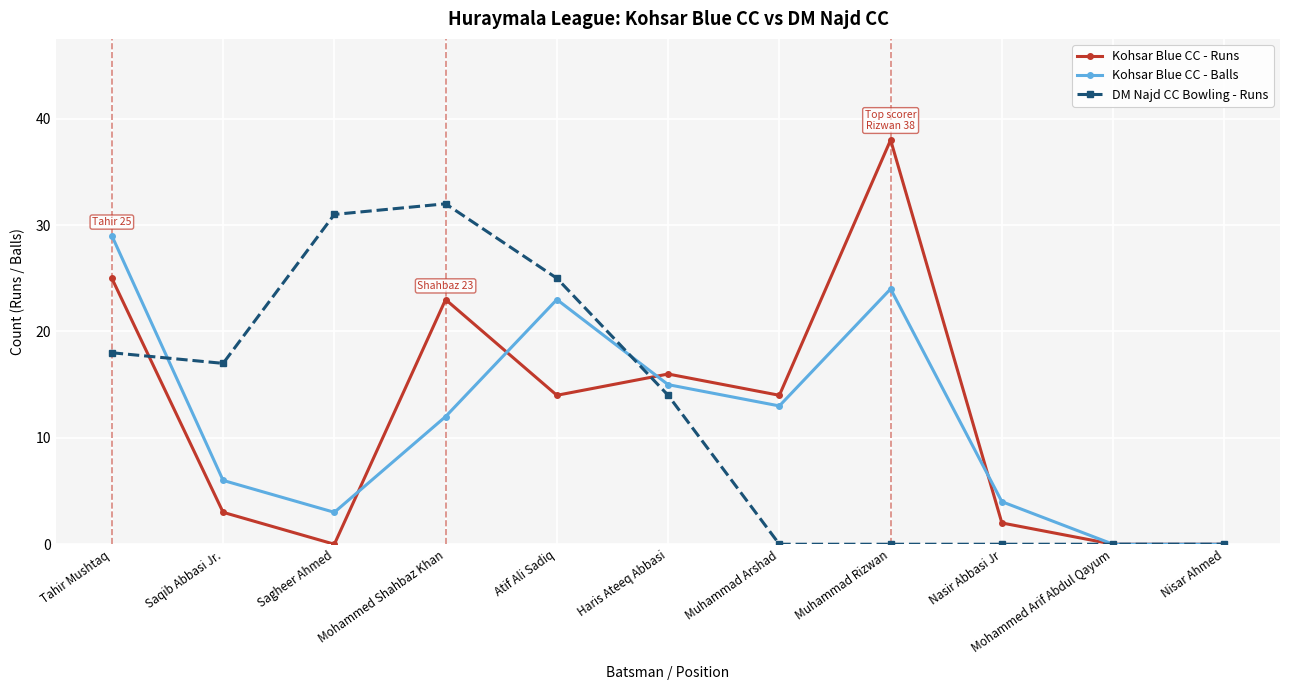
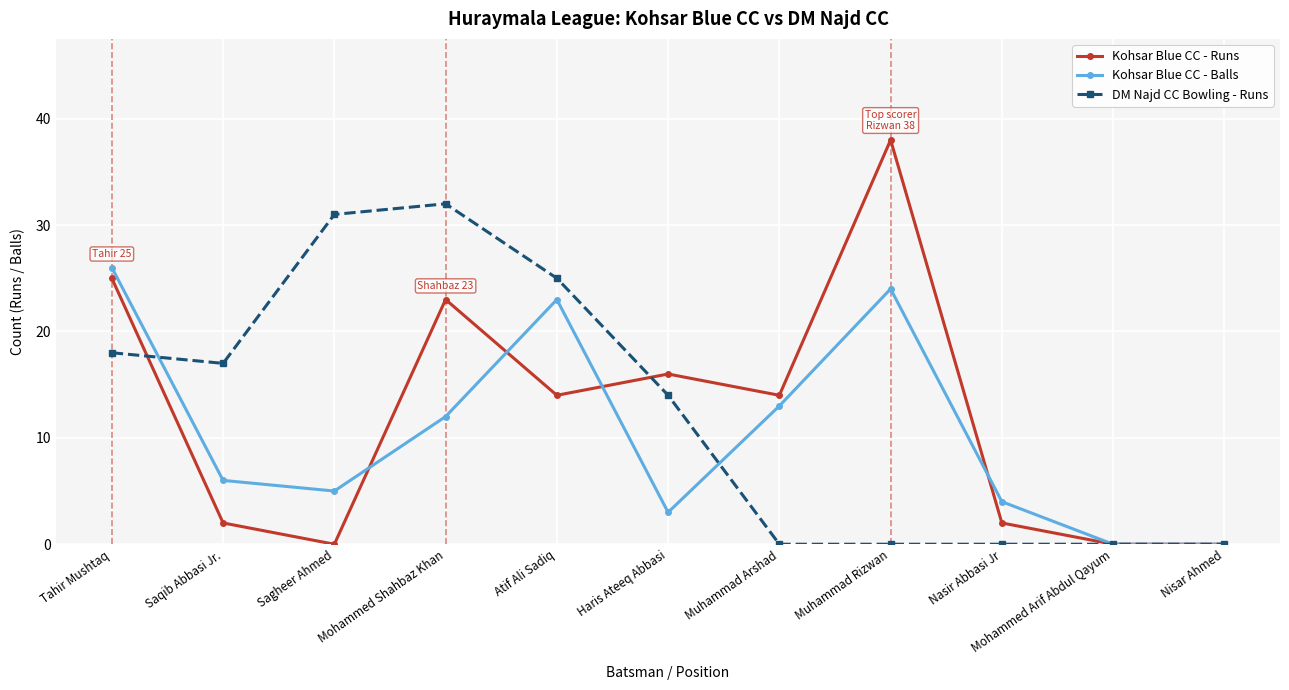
  {
    "Kohsar Blue CC - Runs": {
-     "Saqib Abbasi Jr.": 3,
+     "Saqib Abbasi Jr.": 2,
      "Sagheer Ahmed": 0,
      "Atif Ali Sadiq": 14,
      "Haris Ateeq Abbasi": 16,
      "Muhammad Arshad": 14,
      "Nasir Abbasi Jr": 2
    },
    "Kohsar Blue CC - Balls": {
-     "Tahir Mushtaq": 29,
+     "Tahir Mushtaq": 26,
      "Saqib Abbasi Jr.": 6,
-     "Sagheer Ahmed": 3,
+     "Sagheer Ahmed": 5,
      "Mohammed Shahbaz Khan": 12,
      "Atif Ali Sadiq": 23,
-     "Haris Ateeq Abbasi": 15,
+     "Haris Ateeq Abbasi": 3,
      "Muhammad Arshad": 13,
      "Muhammad Rizwan": 24,
      "Nasir Abbasi Jr": 4
    },
    "DM Najd CC Bowling - Runs": {
      "Tahir Mushtaq": 18,
      "Saqib Abbasi Jr.": 17,
      "Sagheer Ahmed": 31,
      "Mohammed Shahbaz Khan": 32,
      "Atif Ali Sadiq": 25,
      "Haris Ateeq Abbasi": 14,
      "Muhammad Arshad": 0,
      "Muhammad Rizwan": 0,
      "Nasir Abbasi Jr": 0
    }
  }
